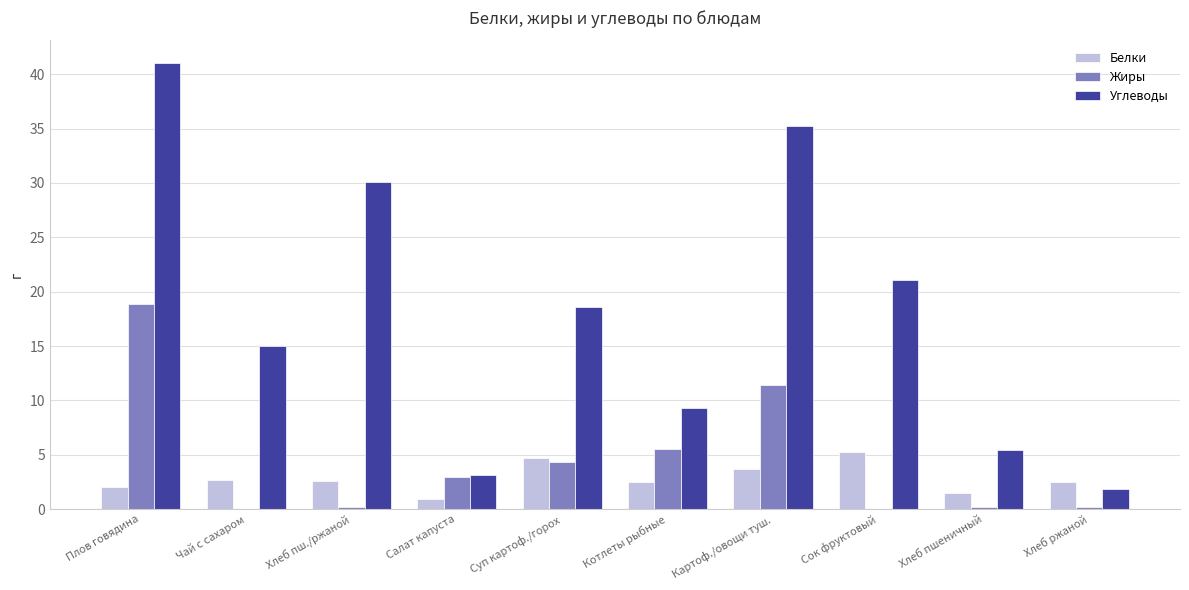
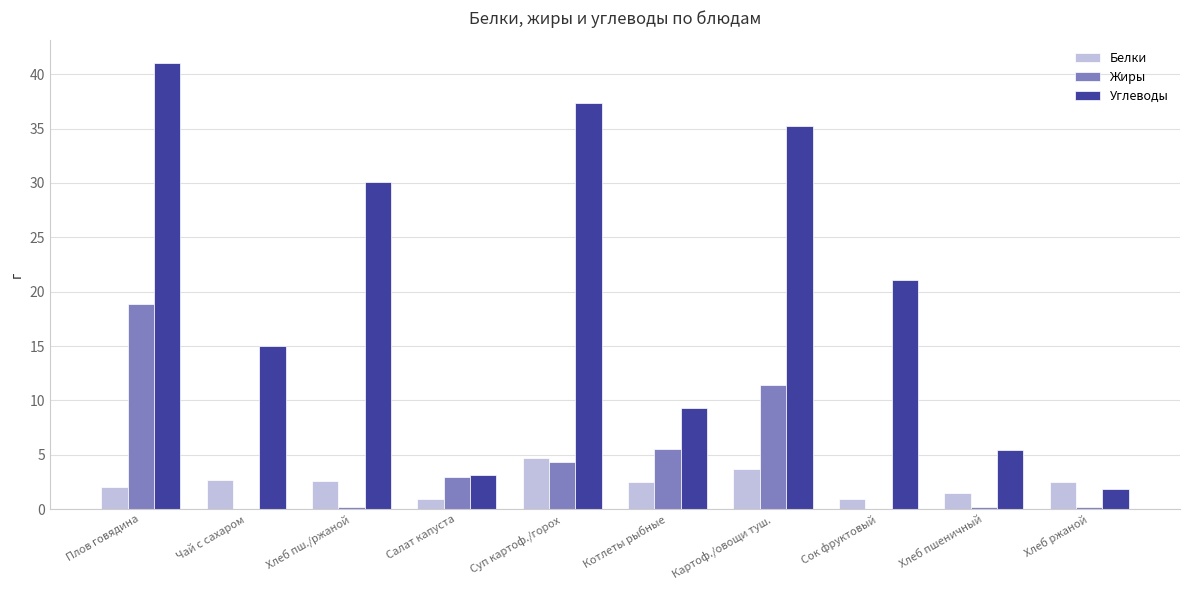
  {
    "Белки": {
      "Плов говядина": 2.1,
      "Чай с сахаром": 2.7,
      "Хлеб пш./ржаной": 2.6,
      "Салат капуста": 0.9,
      "Суп картоф./горох": 4.7,
      "Котлеты рыбные": 2.5,
      "Картоф./овощи туш.": 3.7,
-     "Сок фруктовый": 5.3,
+     "Сок фруктовый": 0.9,
      "Хлеб пшеничный": 1.5,
      "Хлеб ржаной": 2.5
    },
    "Жиры": {
      "Плов говядина": 18.9,
      "Хлеб пш./ржаной": 0.2,
      "Салат капуста": 3.0,
      "Суп картоф./горох": 4.3,
      "Котлеты рыбные": 5.5,
      "Картоф./овощи туш.": 11.4,
      "Сок фруктовый": 0.0
    },
    "Углеводы": {
      "Плов говядина": 41.0,
      "Чай с сахаром": 15.0,
      "Хлеб пш./ржаной": 30.0,
      "Салат капуста": 3.1,
-     "Суп картоф./горох": 18.6,
+     "Суп картоф./горох": 37.3,
      "Котлеты рыбные": 9.3,
      "Картоф./овощи туш.": 35.2,
      "Сок фруктовый": 21.1,
      "Хлеб пшеничный": 5.5,
      "Хлеб ржаной": 1.9
    }
  }
